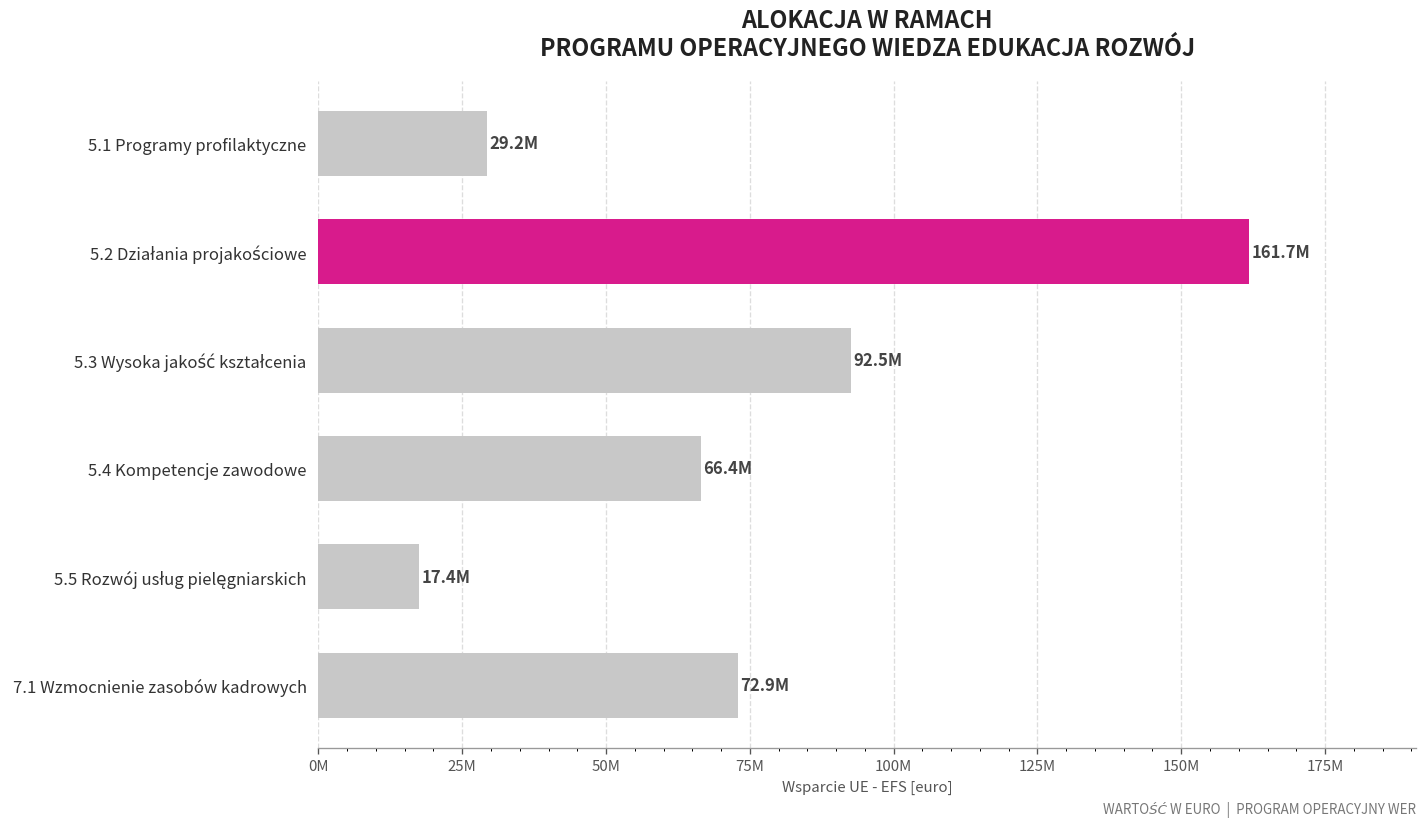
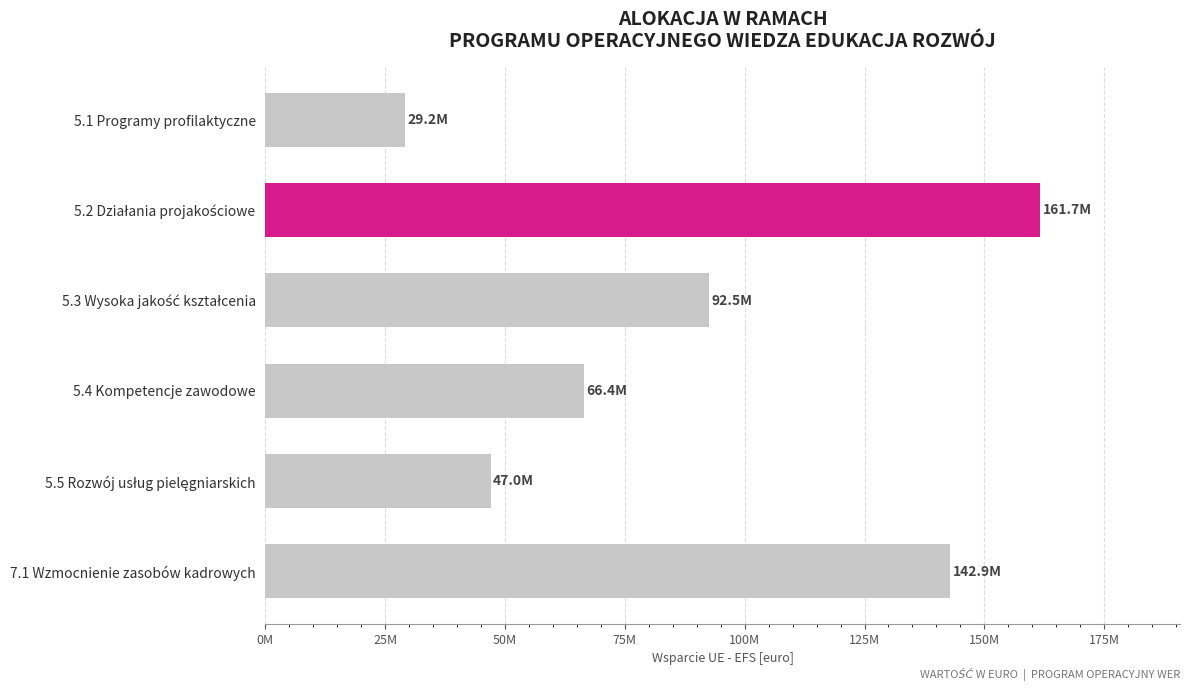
  {
    "5.1 Programy profilaktyczne": "29.2M",
    "5.2 Działania projakościowe": "161.7M",
    "5.3 Wysoka jakość kształcenia": "92.5M",
    "5.4 Kompetencje zawodowe": "66.4M",
-   "5.5 Rozwój usług pielęgniarskich": "17.4M",
-   "7.1 Wzmocnienie zasobów kadrowych": "72.9M"
+   "5.5 Rozwój usług pielęgniarskich": "47.0M",
+   "7.1 Wzmocnienie zasobów kadrowych": "142.9M"
  }
